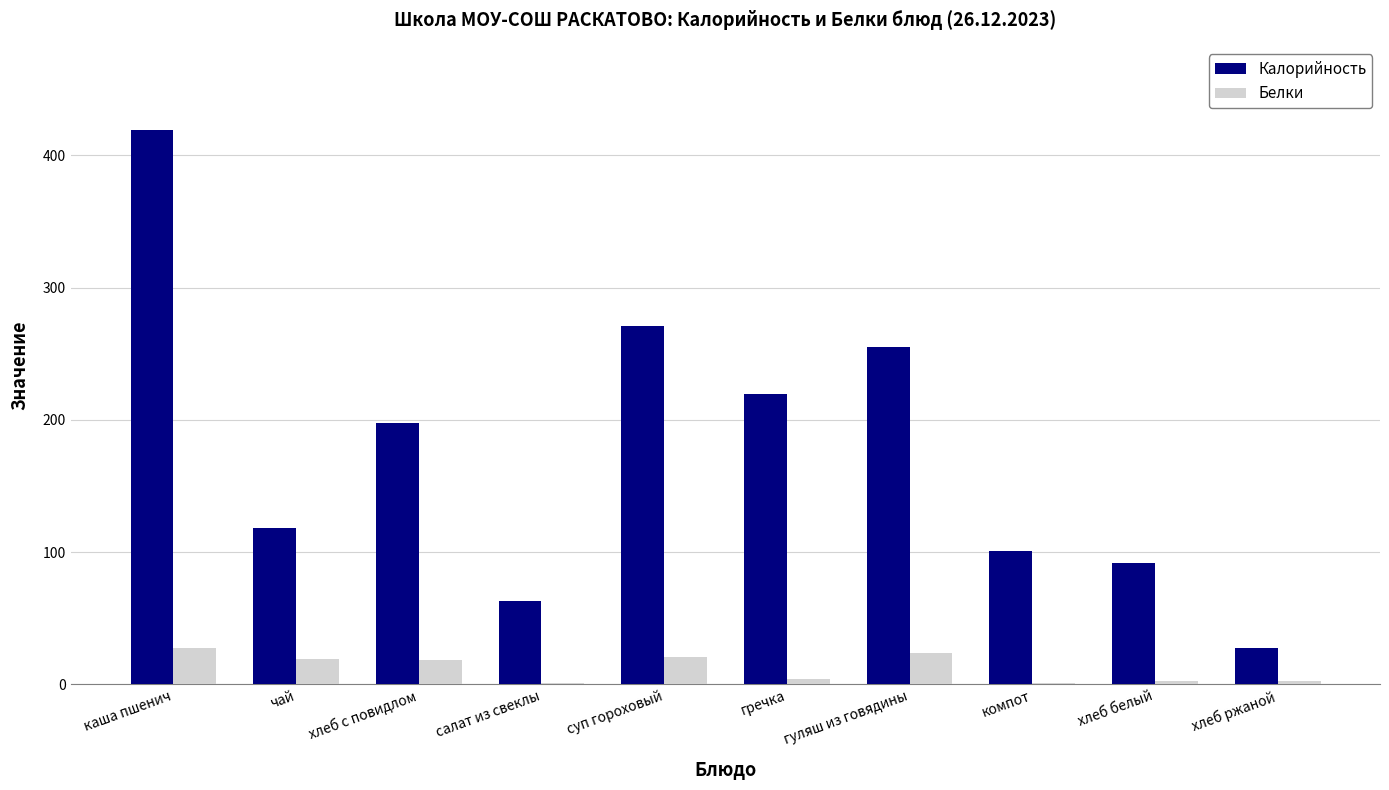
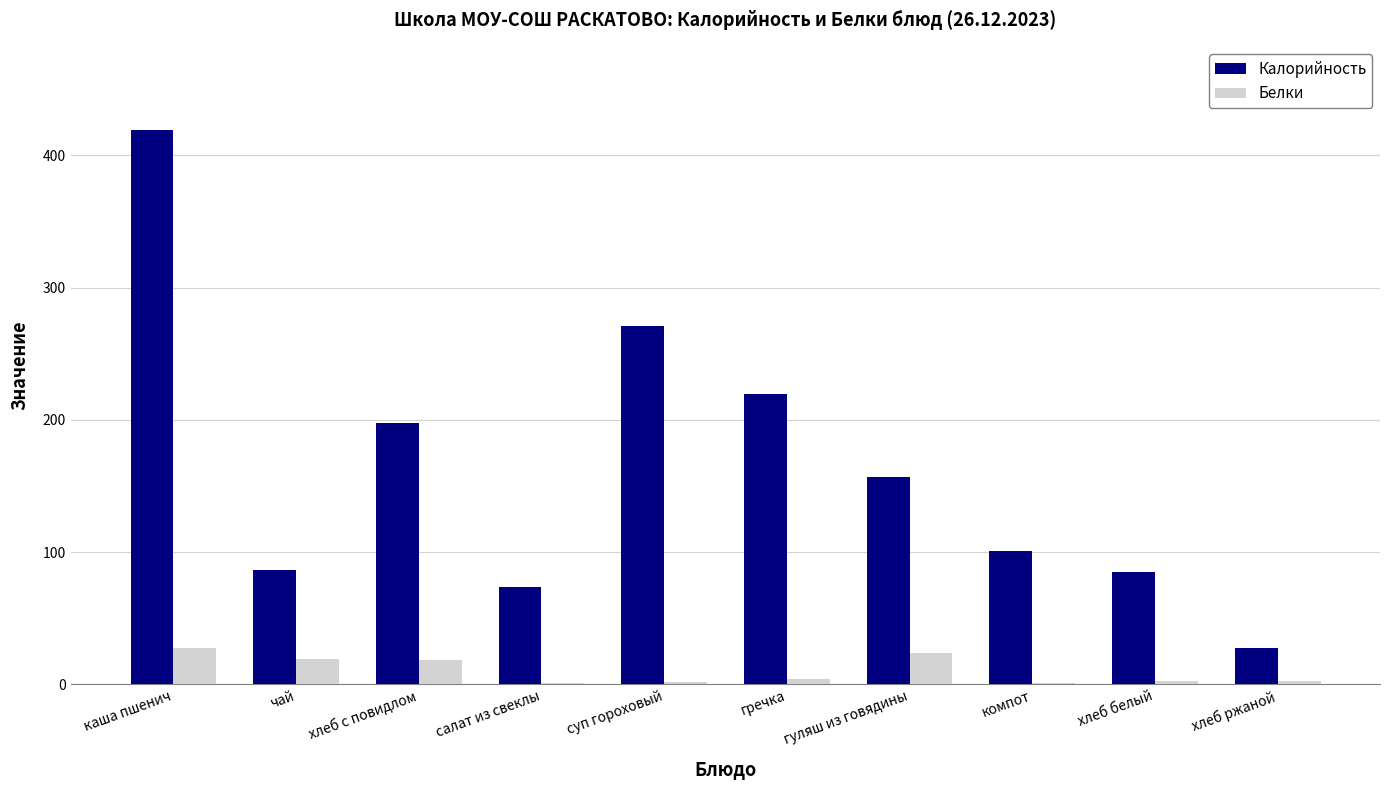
  {
    "Калорийность": {
      "каша пшенич": 419,
-     "чай": 119,
+     "чай": 87,
      "хлеб с повидлом": 198,
-     "салат из свеклы": 63,
+     "салат из свеклы": 74,
      "суп гороховый": 271,
      "гречка": 220,
-     "гуляш из говядины": 255,
+     "гуляш из говядины": 157,
      "компот": 101,
-     "хлеб белый": 92,
+     "хлеб белый": 85,
      "хлеб ржаной": 28
    },
    "Белки": {
      "каша пшенич": 27,
      "чай": 19,
      "хлеб с повидлом": 19,
-     "суп гороховый": 21,
+     "суп гороховый": 2,
      "гречка": 4,
      "гуляш из говядины": 24,
      "хлеб белый": 3,
      "хлеб ржаной": 3
    }
  }
